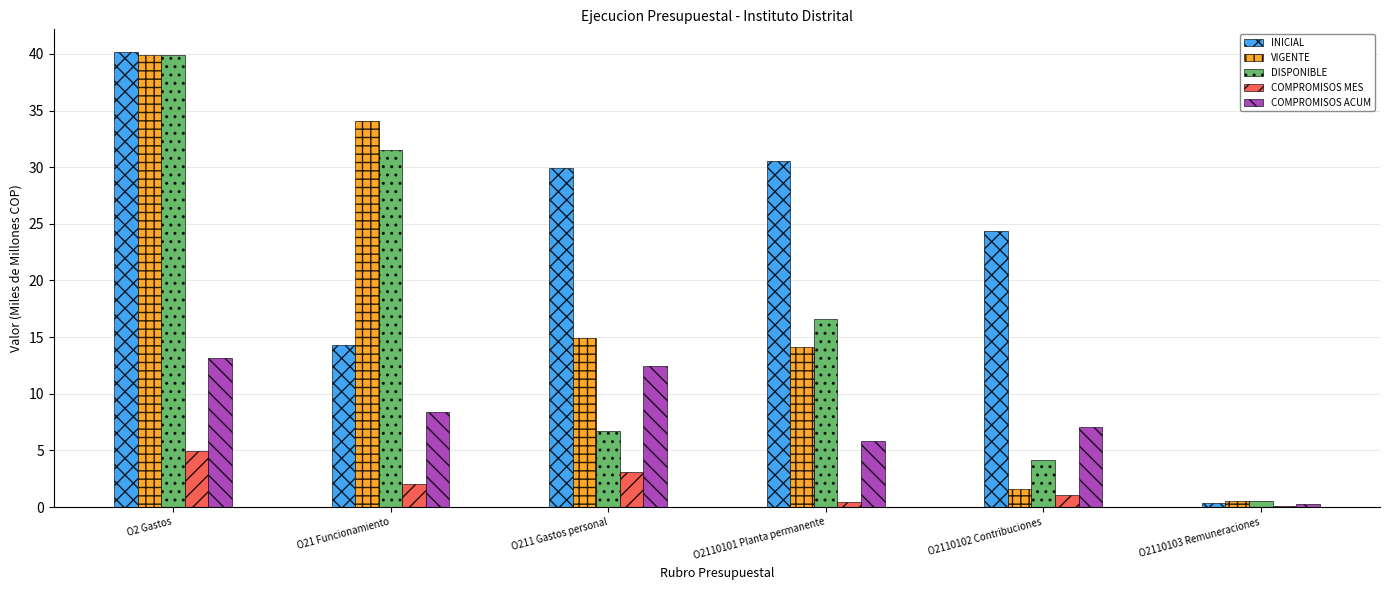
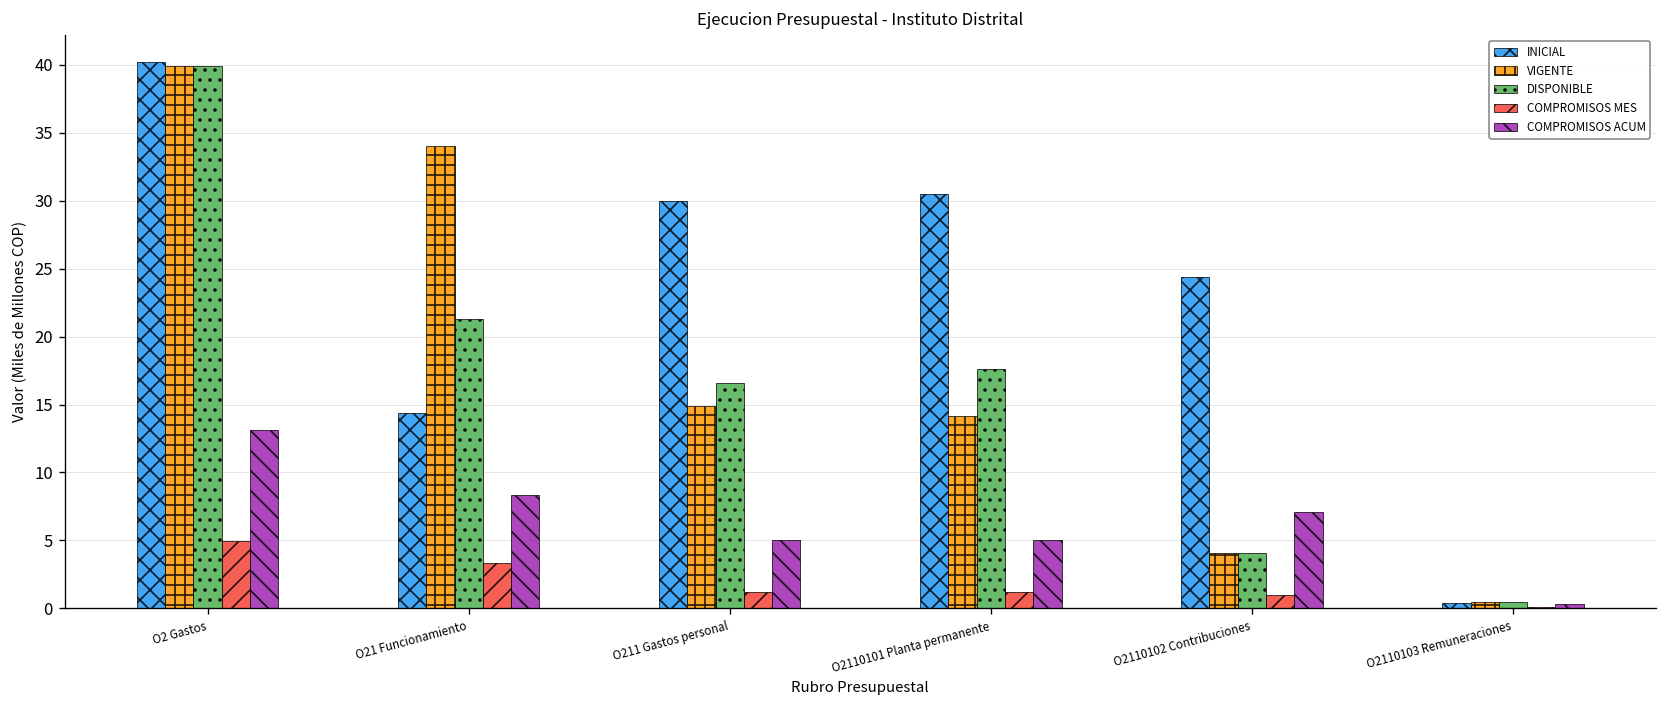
  {
    "INICIAL": {
      "O2 Gastos": 40.2,
      "O21 Funcionamiento": 14.3,
      "O211 Gastos personal": 30.0,
      "O2110101 Planta permanente": 30.5,
      "O2110102 Contribuciones": 24.4,
      "O2110103 Remuneraciones": 0.4
    },
    "VIGENTE": {
      "O2 Gastos": 39.9,
      "O21 Funcionamiento": 34.1,
      "O211 Gastos personal": 14.9,
      "O2110101 Planta permanente": 14.2,
-     "O2110102 Contribuciones": 1.6,
+     "O2110102 Contribuciones": 4.1,
      "O2110103 Remuneraciones": 0.5
    },
    "DISPONIBLE": {
      "O2 Gastos": 39.9,
-     "O21 Funcionamiento": 31.5,
-     "O211 Gastos personal": 6.7,
-     "O2110101 Planta permanente": 16.6,
+     "O21 Funcionamiento": 21.3,
+     "O211 Gastos personal": 16.6,
+     "O2110101 Planta permanente": 17.6,
      "O2110102 Contribuciones": 4.1,
      "O2110103 Remuneraciones": 0.5
    },
    "COMPROMISOS MES": {
      "O2 Gastos": 5.0,
-     "O21 Funcionamiento": 2.0,
-     "O211 Gastos personal": 3.1,
-     "O2110101 Planta permanente": 0.5,
+     "O21 Funcionamiento": 3.3,
+     "O211 Gastos personal": 1.2,
+     "O2110101 Planta permanente": 1.2,
      "O2110102 Contribuciones": 1.0
    },
    "COMPROMISOS ACUM": {
      "O2 Gastos": 13.2,
      "O21 Funcionamiento": 8.4,
-     "O211 Gastos personal": 12.4,
-     "O2110101 Planta permanente": 5.9,
+     "O211 Gastos personal": 5.0,
+     "O2110101 Planta permanente": 5.0,
      "O2110102 Contribuciones": 7.1,
      "O2110103 Remuneraciones": 0.3
    }
  }
